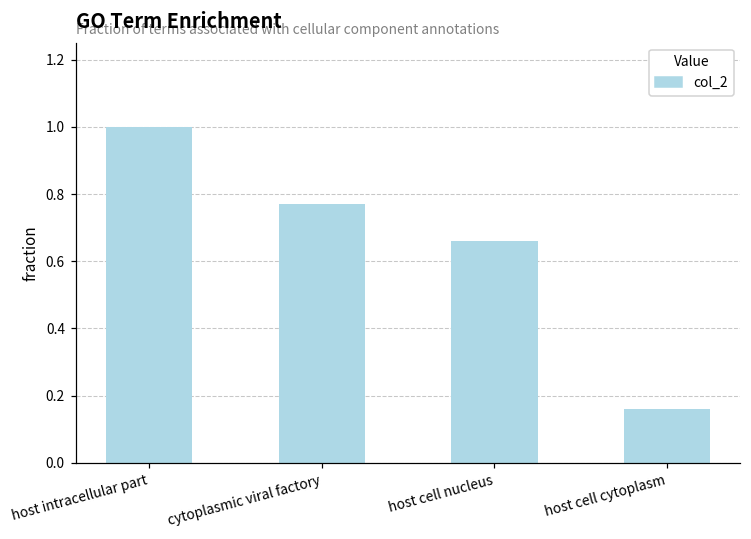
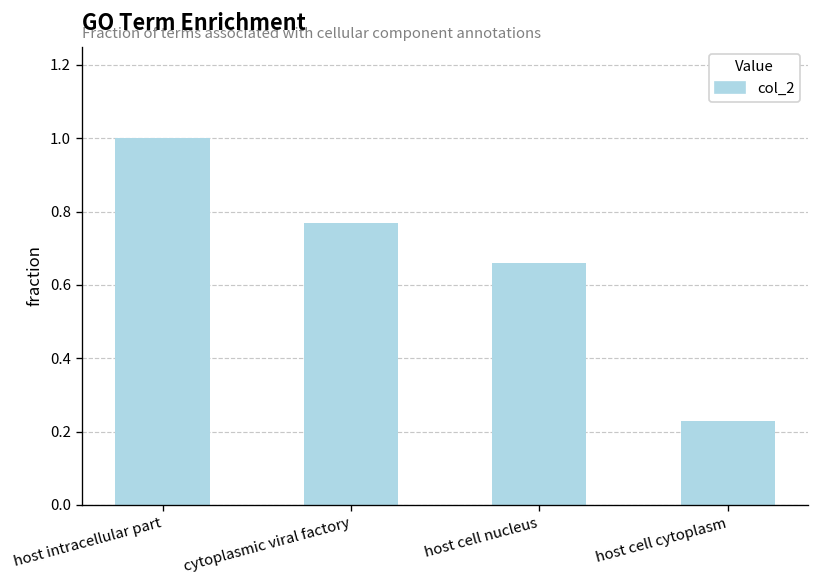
  {
    "host intracellular part": 1.00,
    "cytoplasmic viral factory": 0.77,
    "host cell nucleus": 0.66,
-   "host cell cytoplasm": 0.16
+   "host cell cytoplasm": 0.23
  }
